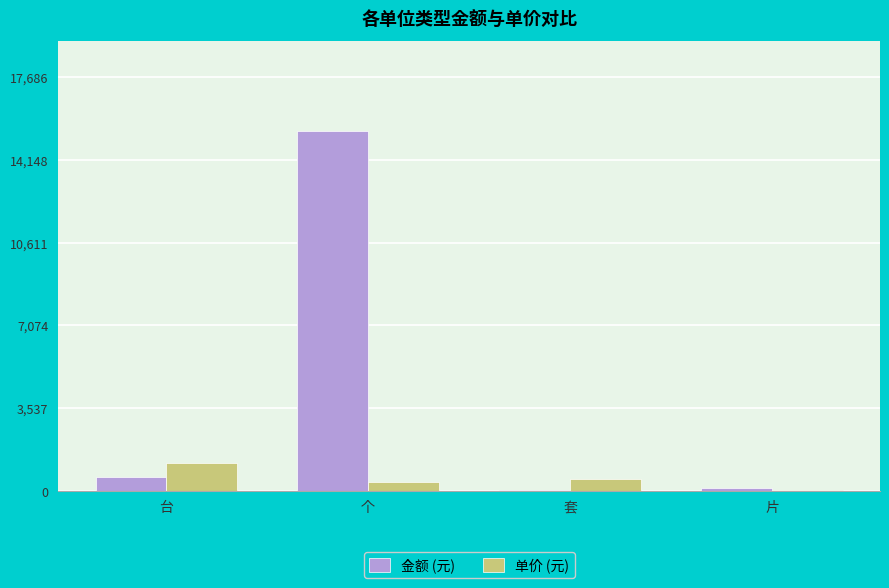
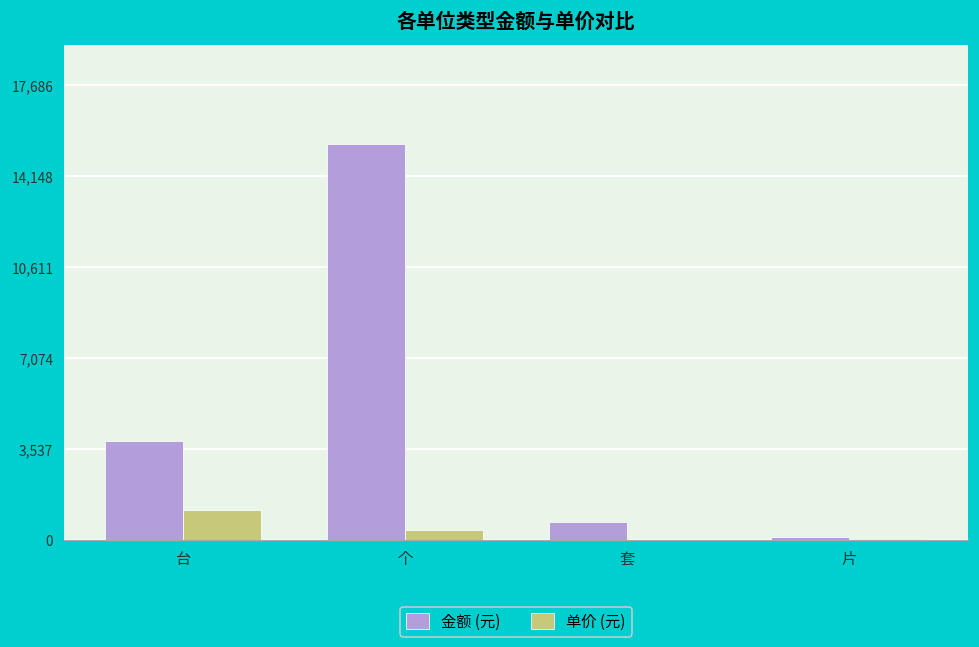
  {
    "金额 (元)": {
-     "台": "600",
+     "台": "3,900",
      "个": "15,400",
-     "套": "100",
+     "套": "700",
      "片": "100"
    },
    "单价 (元)": {
      "台": "1,200",
      "个": "400",
-     "套": "500"
+     "套": "0"
    }
  }
